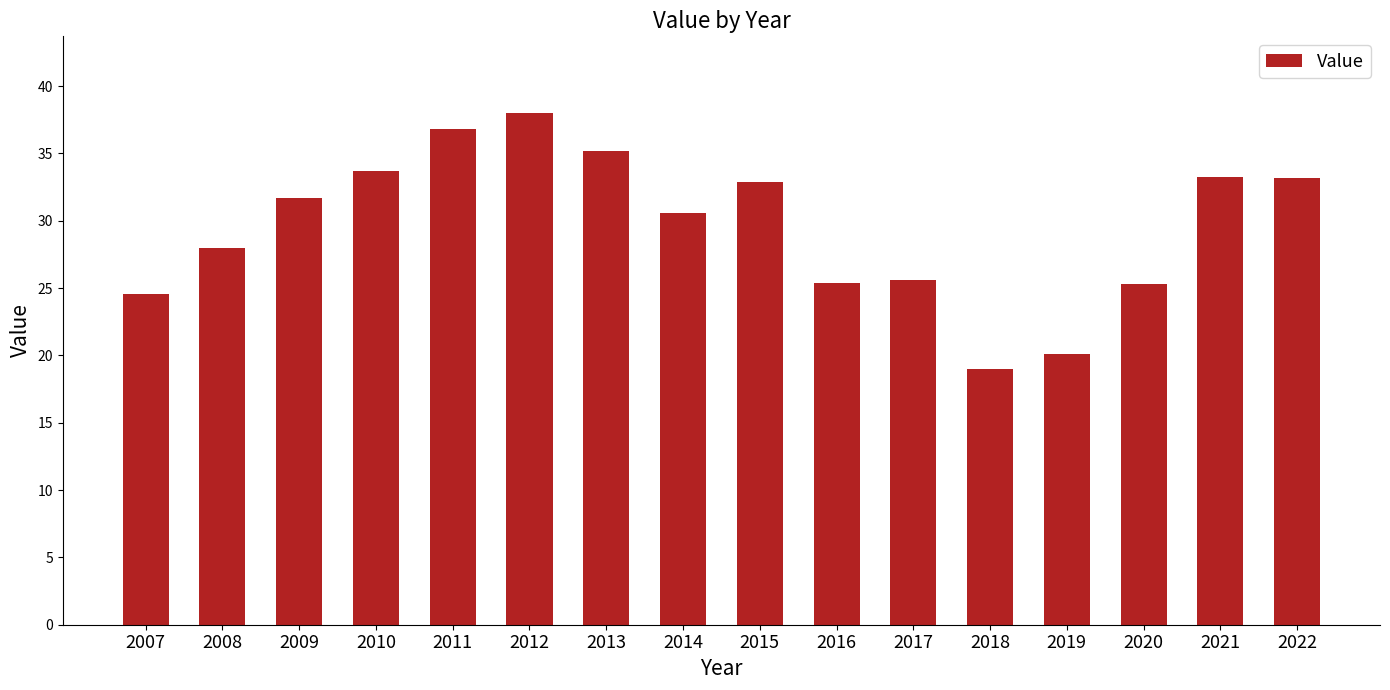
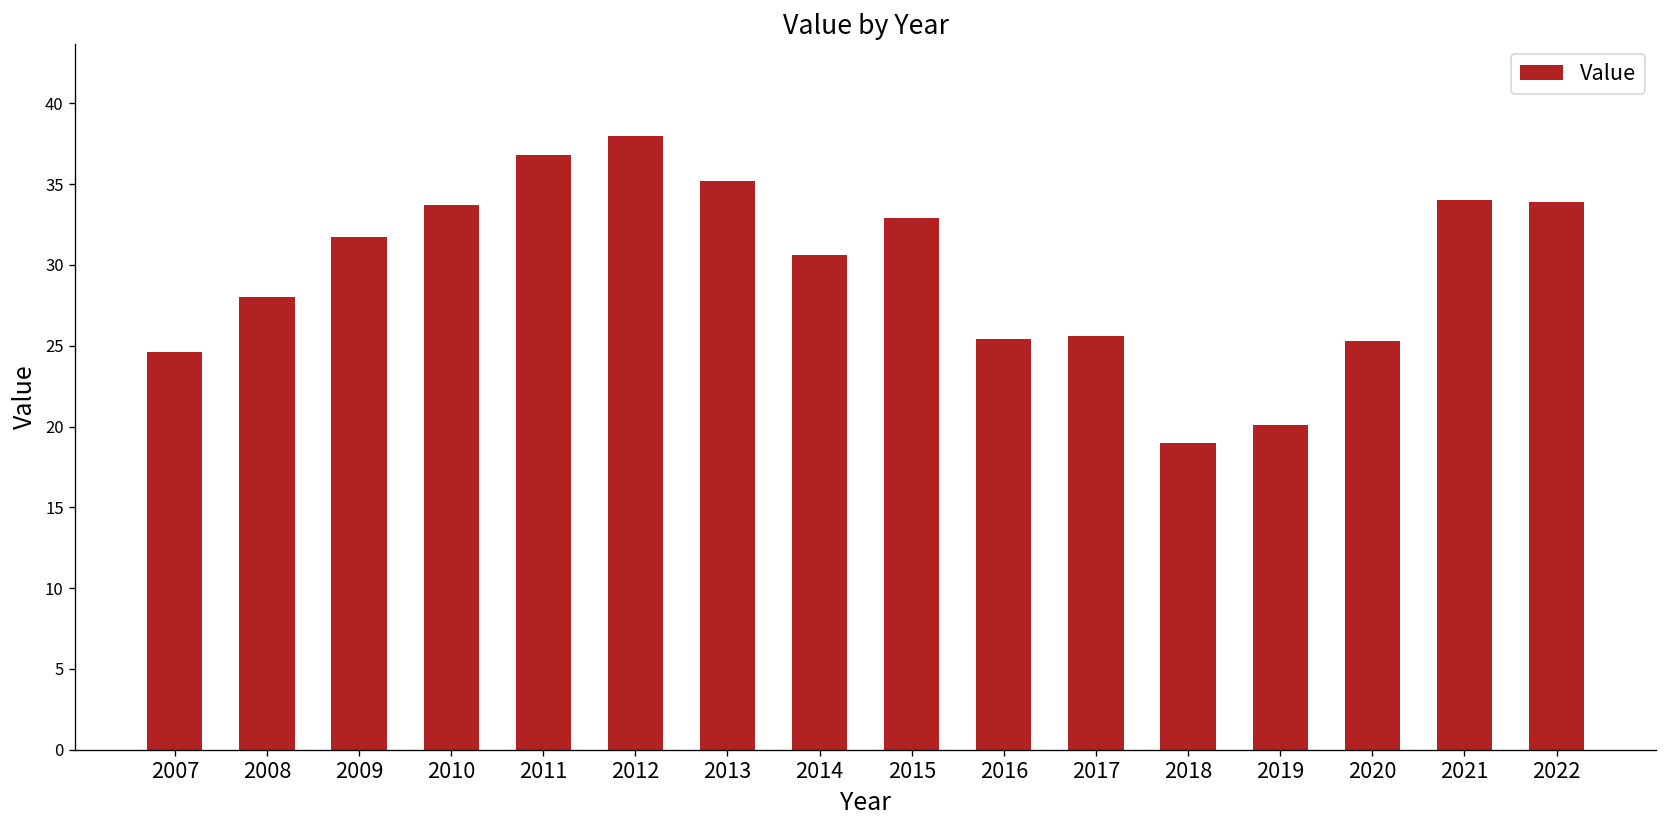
  {
    "2007": 24.6,
    "2008": 28.0,
    "2009": 31.7,
    "2010": 33.7,
    "2011": 36.8,
    "2012": 38.0,
    "2013": 35.2,
    "2014": 30.6,
    "2015": 32.9,
    "2016": 25.4,
    "2017": 25.6,
    "2018": 19.0,
    "2019": 20.1,
    "2020": 25.3,
-   "2021": 33.3,
-   "2022": 33.2
+   "2021": 34.0,
+   "2022": 33.9
  }
